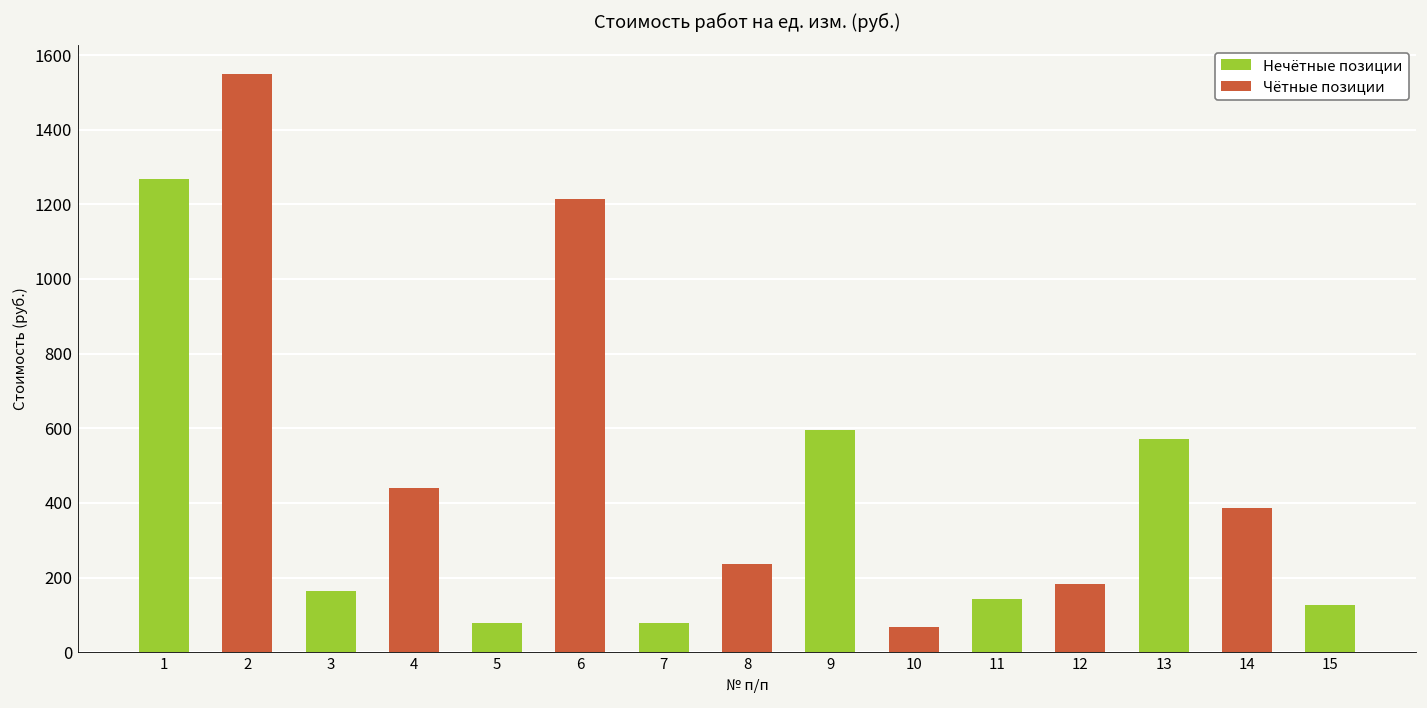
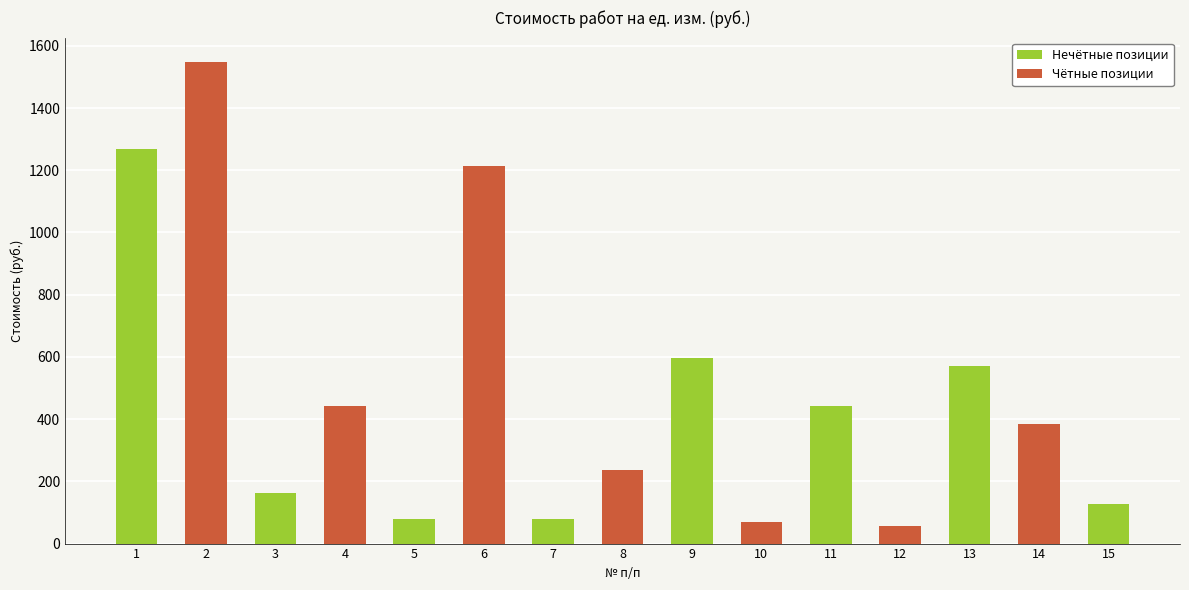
  {
    "1": 1270,
    "2": 1550,
    "3": 160,
    "4": 440,
    "5": 80,
    "6": 1210,
    "7": 80,
    "8": 240,
    "9": 600,
    "10": 70,
-   "11": 140,
-   "12": 180,
+   "11": 440,
+   "12": 60,
    "13": 570,
    "14": 390,
    "15": 130
  }
